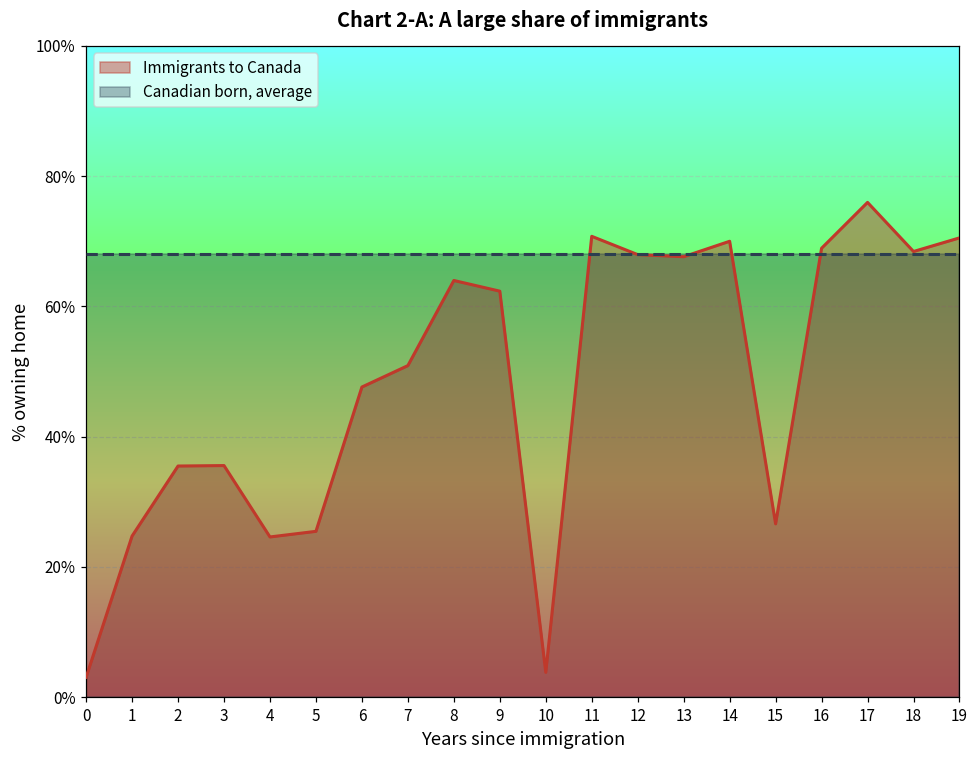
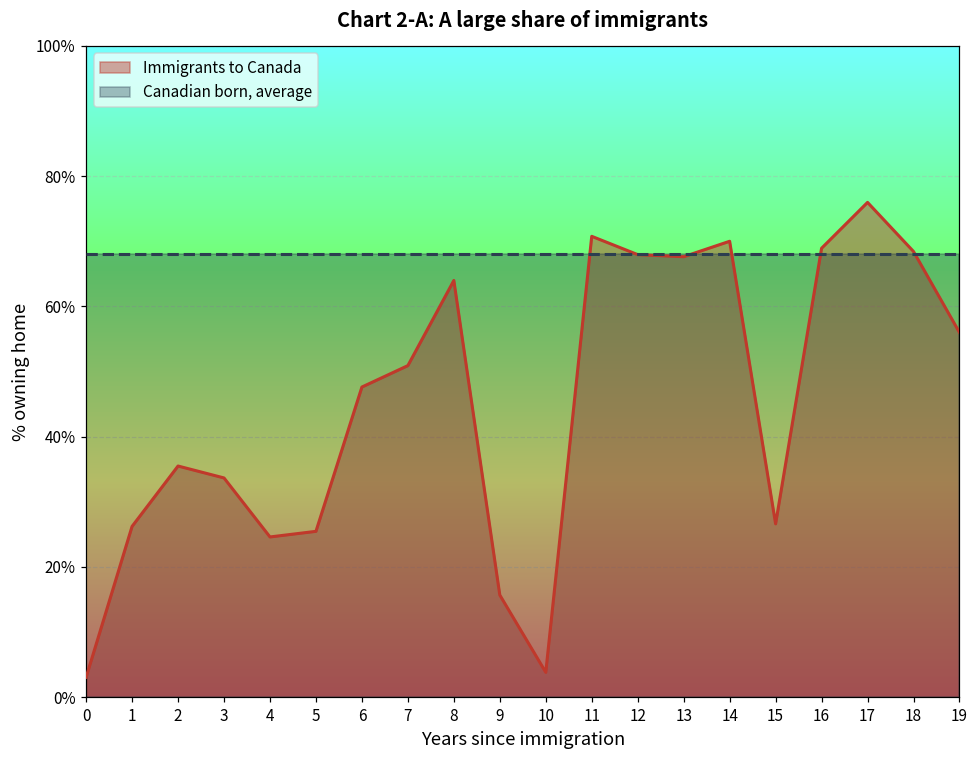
  {
    "Immigrants to Canada": {
      "0": "3%",
-     "1": "25%",
+     "1": "26%",
      "2": "35%",
-     "3": "36%",
+     "3": "34%",
      "4": "25%",
      "5": "25%",
      "6": "48%",
      "7": "51%",
      "8": "64%",
-     "9": "62%",
+     "9": "16%",
      "10": "4%",
      "11": "71%",
      "13": "68%",
      "14": "70%",
      "15": "27%",
      "16": "69%",
      "17": "76%",
-     "19": "71%"
+     "19": "56%"
    },
    "Canadian born, average": {
      "0": "68%",
      "1": "68%",
      "2": "68%",
      "3": "68%",
      "4": "68%",
      "5": "68%",
      "6": "68%",
      "7": "68%",
      "8": "68%",
      "9": "68%",
      "10": "68%",
      "11": "68%",
      "13": "68%",
      "14": "68%",
      "15": "68%",
      "16": "68%",
      "17": "68%",
      "19": "68%"
    }
  }
